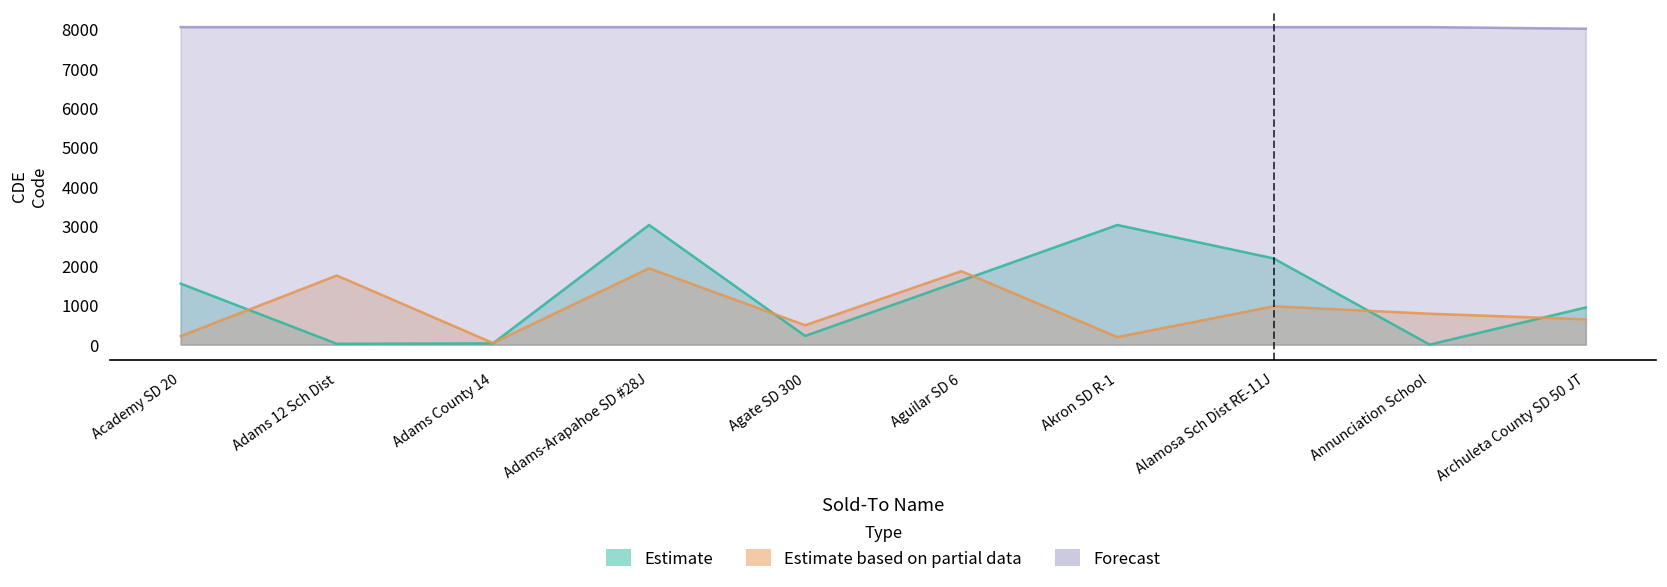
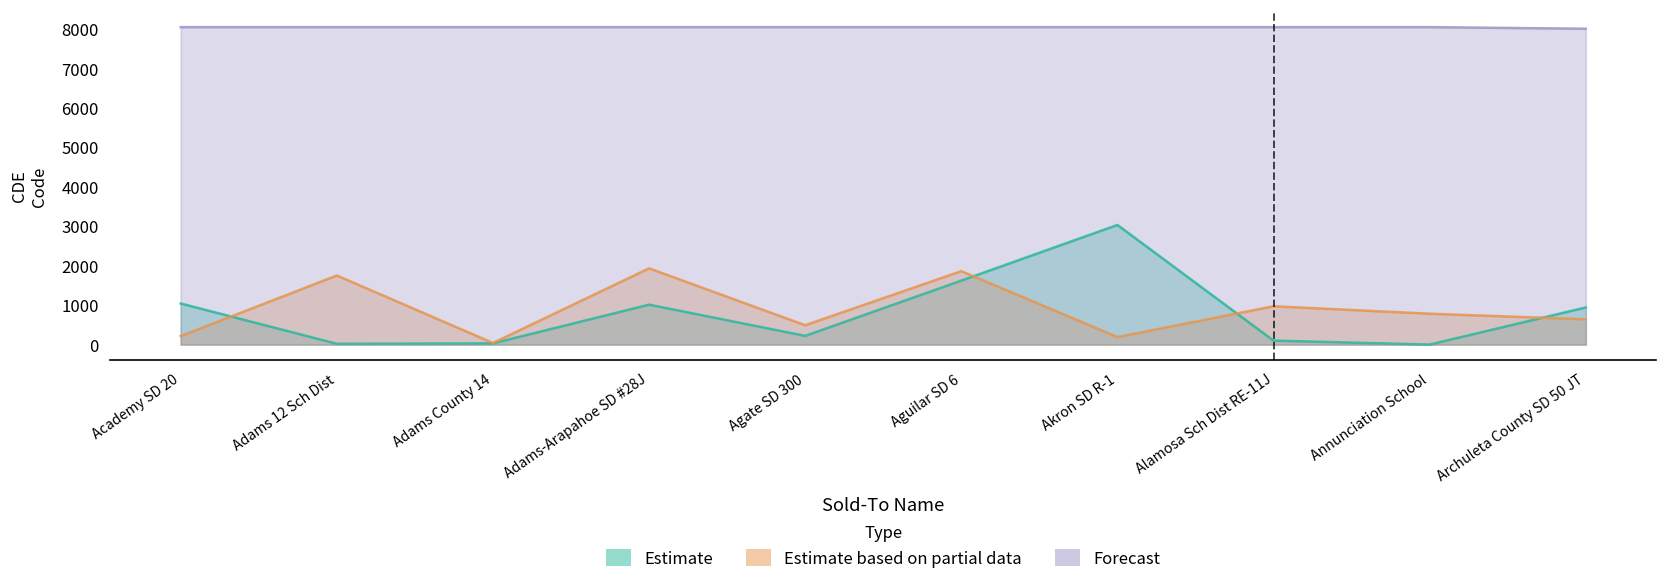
  {
    "Estimate": {
-     "Academy SD 20": 1500,
+     "Academy SD 20": 1000,
      "Adams 12 Sch Dist": 0,
-     "Adams-Arapahoe SD #28J": 3000,
+     "Adams-Arapahoe SD #28J": 1000,
      "Agate SD 300": 200,
      "Aguilar SD 6": 1600,
      "Akron SD R-1": 3000,
-     "Alamosa Sch Dist RE-11J": 2200,
+     "Alamosa Sch Dist RE-11J": 100,
      "Annunciation School": 0,
      "Archuleta County SD 50 JT": 900
    },
    "Estimate based on partial data": {
      "Academy SD 20": 200,
      "Adams 12 Sch Dist": 1800,
      "Adams-Arapahoe SD #28J": 1900,
      "Agate SD 300": 500,
      "Aguilar SD 6": 1900,
      "Akron SD R-1": 200,
      "Alamosa Sch Dist RE-11J": 1000,
      "Annunciation School": 800,
      "Archuleta County SD 50 JT": 600
    },
    "Forecast": {
      "Academy SD 20": 8000,
      "Adams 12 Sch Dist": 8000,
      "Adams County 14": 8000,
      "Adams-Arapahoe SD #28J": 8000,
      "Agate SD 300": 8000,
      "Aguilar SD 6": 8000,
      "Akron SD R-1": 8000,
      "Alamosa Sch Dist RE-11J": 8000,
      "Annunciation School": 8000,
      "Archuleta County SD 50 JT": 8000
    }
  }
